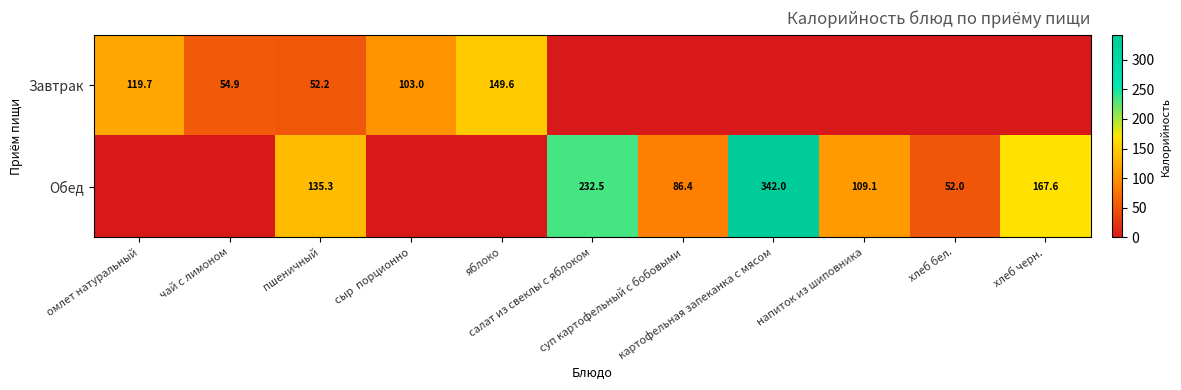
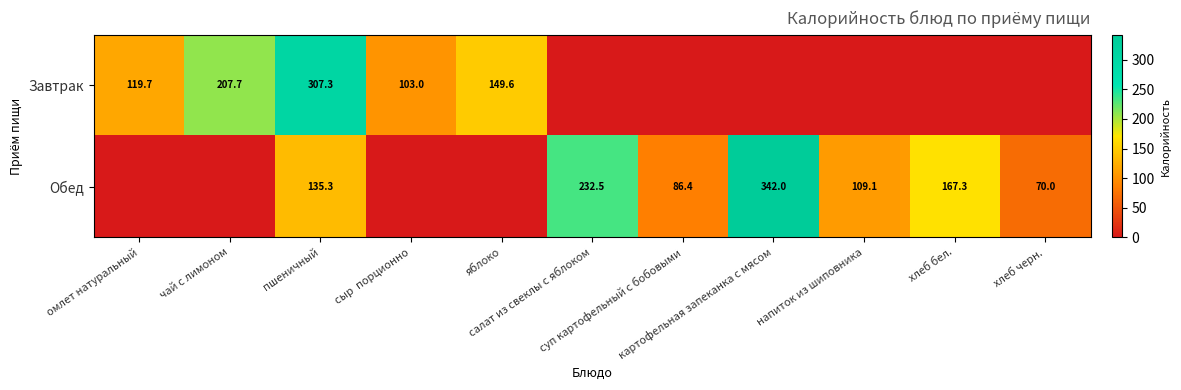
  {
    "Завтрак": {
      "омлет натуральный": 119.7,
-     "чай с лимоном": 54.9,
-     "пшеничный": 52.2,
+     "чай с лимоном": 207.7,
+     "пшеничный": 307.3,
      "сыр порционно": 103.0,
      "яблоко": 149.6
    },
    "Обед": {
      "пшеничный": 135.3,
      "салат из свеклы с яблоком": 232.5,
      "суп картофельный с бобовыми": 86.4,
      "картофельная запеканка с мясом": 342.0,
      "напиток из шиповника": 109.1,
-     "хлеб бел.": 52.0,
-     "хлеб черн.": 167.6
+     "хлеб бел.": 167.3,
+     "хлеб черн.": 70.0
    }
  }
